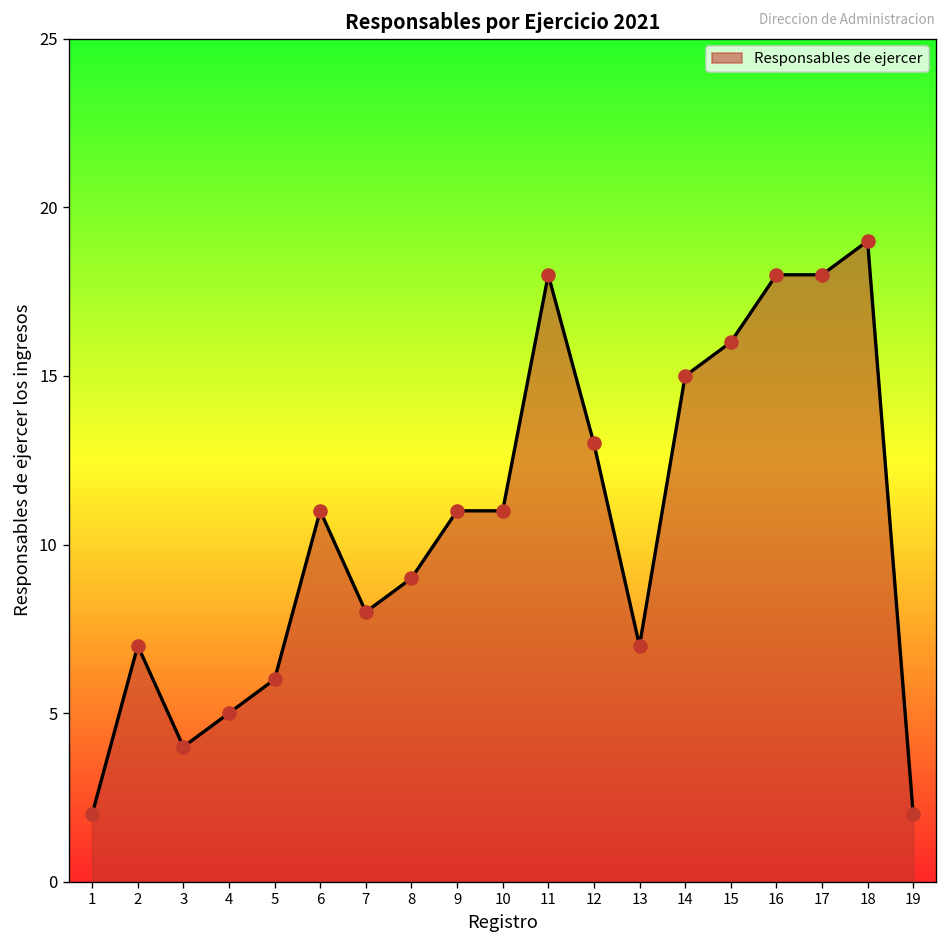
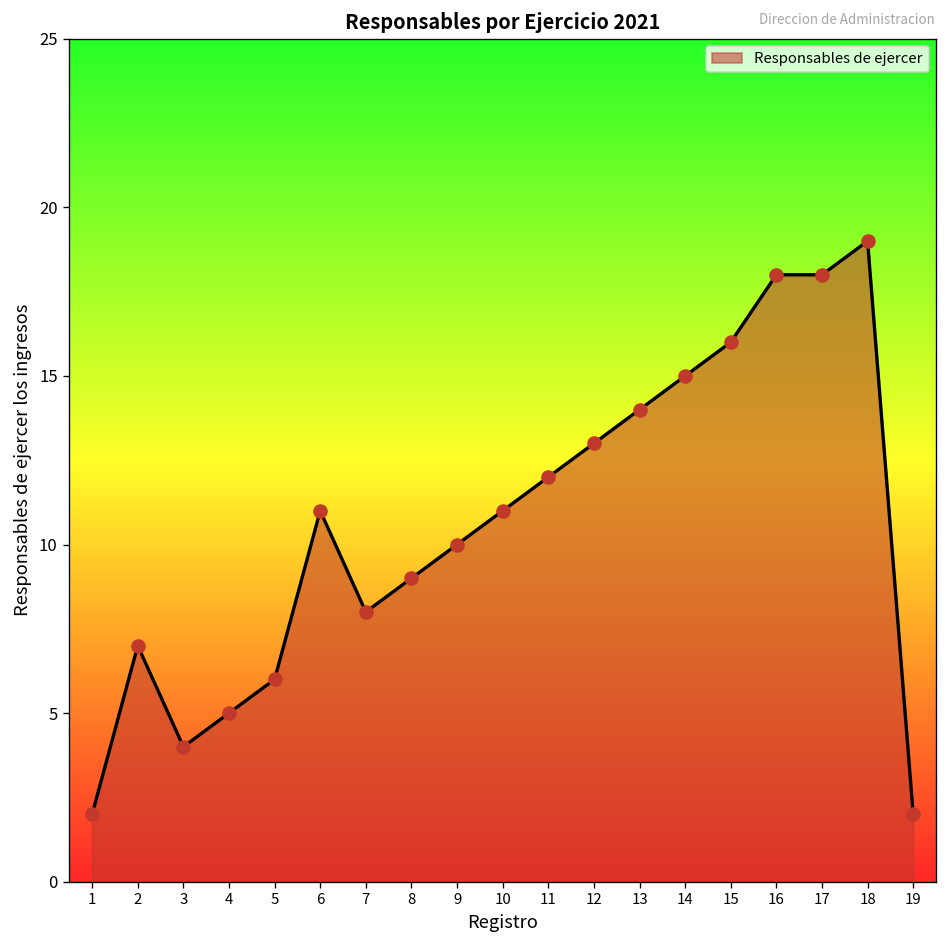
  {
    "1": 2,
    "2": 7,
    "3": 4,
    "4": 5,
    "5": 6,
    "6": 11,
    "7": 8,
    "8": 9,
-   "9": 11,
+   "9": 10,
    "10": 11,
-   "11": 18,
+   "11": 12,
    "12": 13,
-   "13": 7,
+   "13": 14,
    "14": 15,
    "15": 16,
    "16": 18,
    "17": 18,
    "18": 19,
    "19": 2
  }
